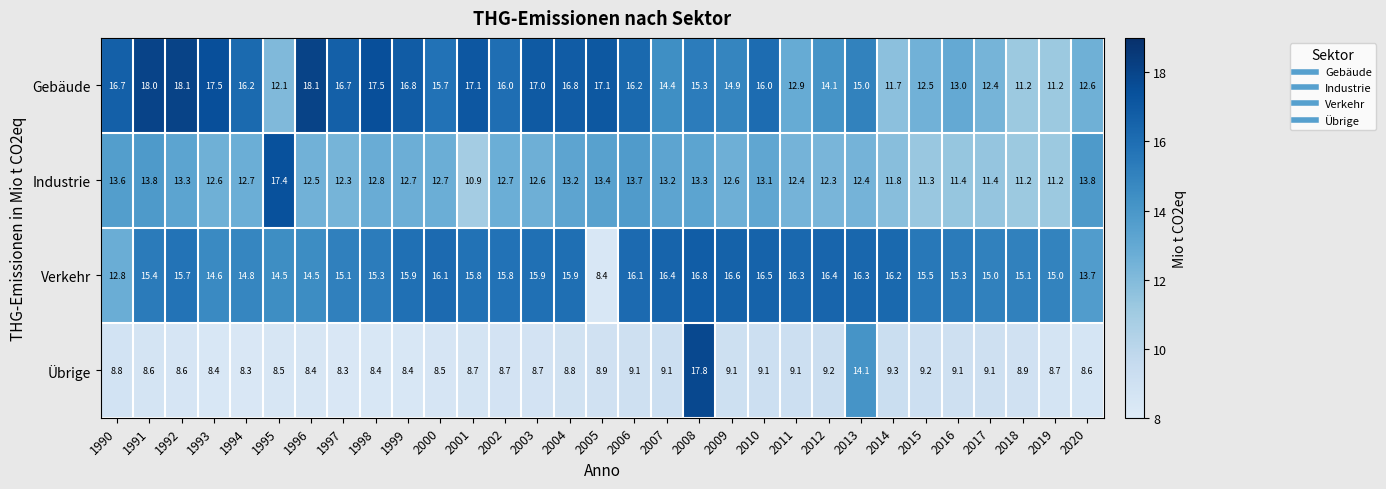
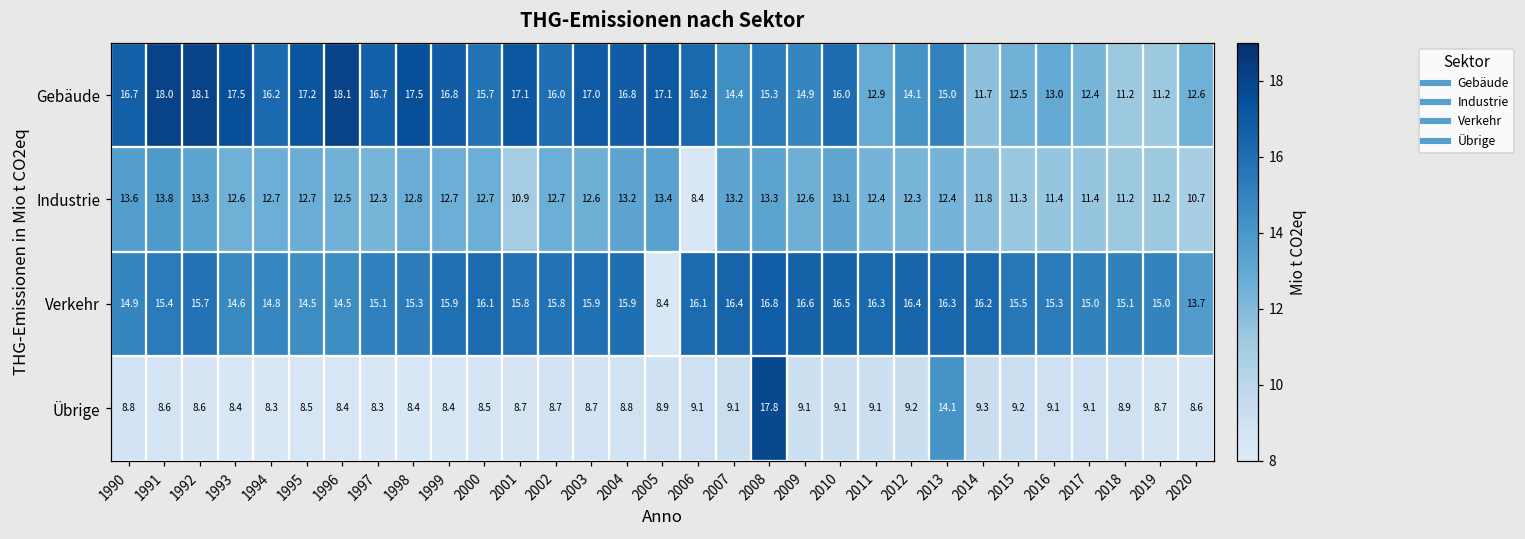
  {
    "Gebäude": {
      "1990": 16.7,
      "1991": 18.0,
      "1992": 18.1,
      "1993": 17.5,
      "1994": 16.2,
-     "1995": 12.1,
+     "1995": 17.2,
      "1996": 18.1,
      "1997": 16.7,
      "1998": 17.5,
      "1999": 16.8,
      "2000": 15.7,
      "2001": 17.1,
      "2002": 16.0,
      "2003": 17.0,
      "2004": 16.8,
      "2005": 17.1,
      "2006": 16.2,
      "2007": 14.4,
      "2008": 15.3,
      "2009": 14.9,
      "2010": 16.0,
      "2011": 12.9,
      "2012": 14.1,
      "2013": 15.0,
      "2014": 11.7,
      "2015": 12.5,
      "2016": 13.0,
      "2017": 12.4,
      "2018": 11.2,
      "2019": 11.2,
      "2020": 12.6
    },
    "Industrie": {
      "1990": 13.6,
      "1991": 13.8,
      "1992": 13.3,
      "1993": 12.6,
      "1994": 12.7,
-     "1995": 17.4,
+     "1995": 12.7,
      "1996": 12.5,
      "1997": 12.3,
      "1998": 12.8,
      "1999": 12.7,
      "2000": 12.7,
      "2001": 10.9,
      "2002": 12.7,
      "2003": 12.6,
      "2004": 13.2,
      "2005": 13.4,
-     "2006": 13.7,
+     "2006": 8.4,
      "2007": 13.2,
      "2008": 13.3,
      "2009": 12.6,
      "2010": 13.1,
      "2011": 12.4,
      "2012": 12.3,
      "2013": 12.4,
      "2014": 11.8,
      "2015": 11.3,
      "2016": 11.4,
      "2017": 11.4,
      "2018": 11.2,
      "2019": 11.2,
-     "2020": 13.8
+     "2020": 10.7
    },
    "Verkehr": {
-     "1990": 12.8,
+     "1990": 14.9,
      "1991": 15.4,
      "1992": 15.7,
      "1993": 14.6,
      "1994": 14.8,
      "1995": 14.5,
      "1996": 14.5,
      "1997": 15.1,
      "1998": 15.3,
      "1999": 15.9,
      "2000": 16.1,
      "2001": 15.8,
      "2002": 15.8,
      "2003": 15.9,
      "2004": 15.9,
      "2005": 8.4,
      "2006": 16.1,
      "2007": 16.4,
      "2008": 16.8,
      "2009": 16.6,
      "2010": 16.5,
      "2011": 16.3,
      "2012": 16.4,
      "2013": 16.3,
      "2014": 16.2,
      "2015": 15.5,
      "2016": 15.3,
      "2017": 15.0,
      "2018": 15.1,
      "2019": 15.0,
      "2020": 13.7
    },
    "Übrige": {
      "1990": 8.8,
      "1991": 8.6,
      "1992": 8.6,
      "1993": 8.4,
      "1994": 8.3,
      "1995": 8.5,
      "1996": 8.4,
      "1997": 8.3,
      "1998": 8.4,
      "1999": 8.4,
      "2000": 8.5,
      "2001": 8.7,
      "2002": 8.7,
      "2003": 8.7,
      "2004": 8.8,
      "2005": 8.9,
      "2006": 9.1,
      "2007": 9.1,
      "2008": 17.8,
      "2009": 9.1,
      "2010": 9.1,
      "2011": 9.1,
      "2012": 9.2,
      "2013": 14.1,
      "2014": 9.3,
      "2015": 9.2,
      "2016": 9.1,
      "2017": 9.1,
      "2018": 8.9,
      "2019": 8.7,
      "2020": 8.6
    }
  }
